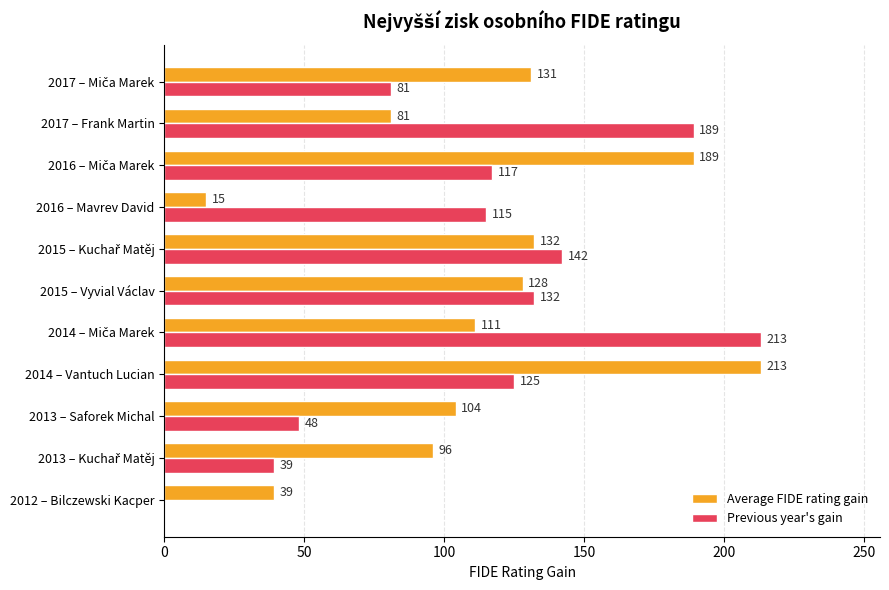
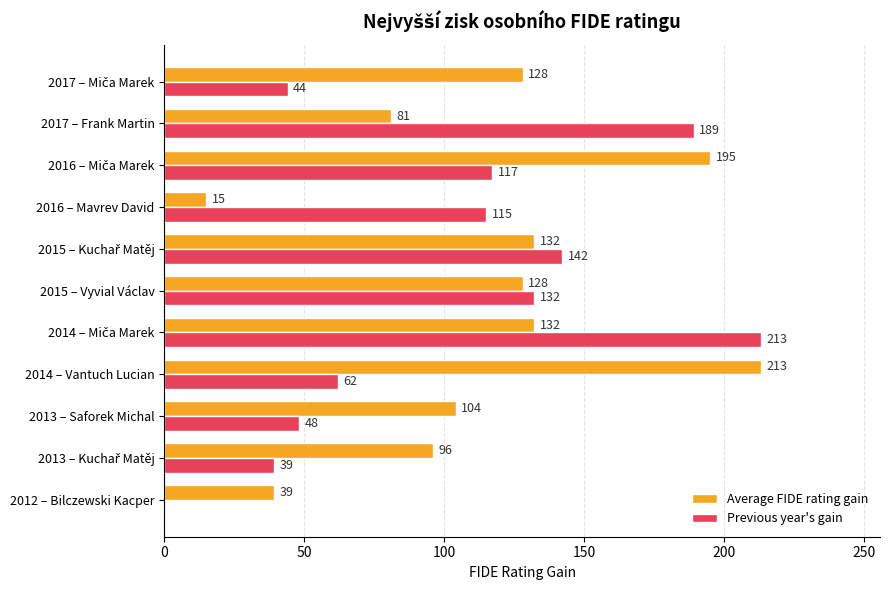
  {
    "Average FIDE rating gain": {
-     "2017 – Miča Marek": 131,
+     "2017 – Miča Marek": 128,
      "2017 – Frank Martin": 81,
-     "2016 – Miča Marek": 189,
+     "2016 – Miča Marek": 195,
      "2016 – Mavrev David": 15,
      "2015 – Kuchař Matěj": 132,
      "2015 – Vyvial Václav": 128,
-     "2014 – Miča Marek": 111,
+     "2014 – Miča Marek": 132,
      "2014 – Vantuch Lucian": 213,
      "2013 – Saforek Michal": 104,
      "2013 – Kuchař Matěj": 96,
      "2012 – Bilczewski Kacper": 39
    },
    "Previous year's gain": {
-     "2017 – Miča Marek": 81,
+     "2017 – Miča Marek": 44,
      "2017 – Frank Martin": 189,
      "2016 – Miča Marek": 117,
      "2016 – Mavrev David": 115,
      "2015 – Kuchař Matěj": 142,
      "2015 – Vyvial Václav": 132,
      "2014 – Miča Marek": 213,
-     "2014 – Vantuch Lucian": 125,
+     "2014 – Vantuch Lucian": 62,
      "2013 – Saforek Michal": 48,
      "2013 – Kuchař Matěj": 39
    }
  }
